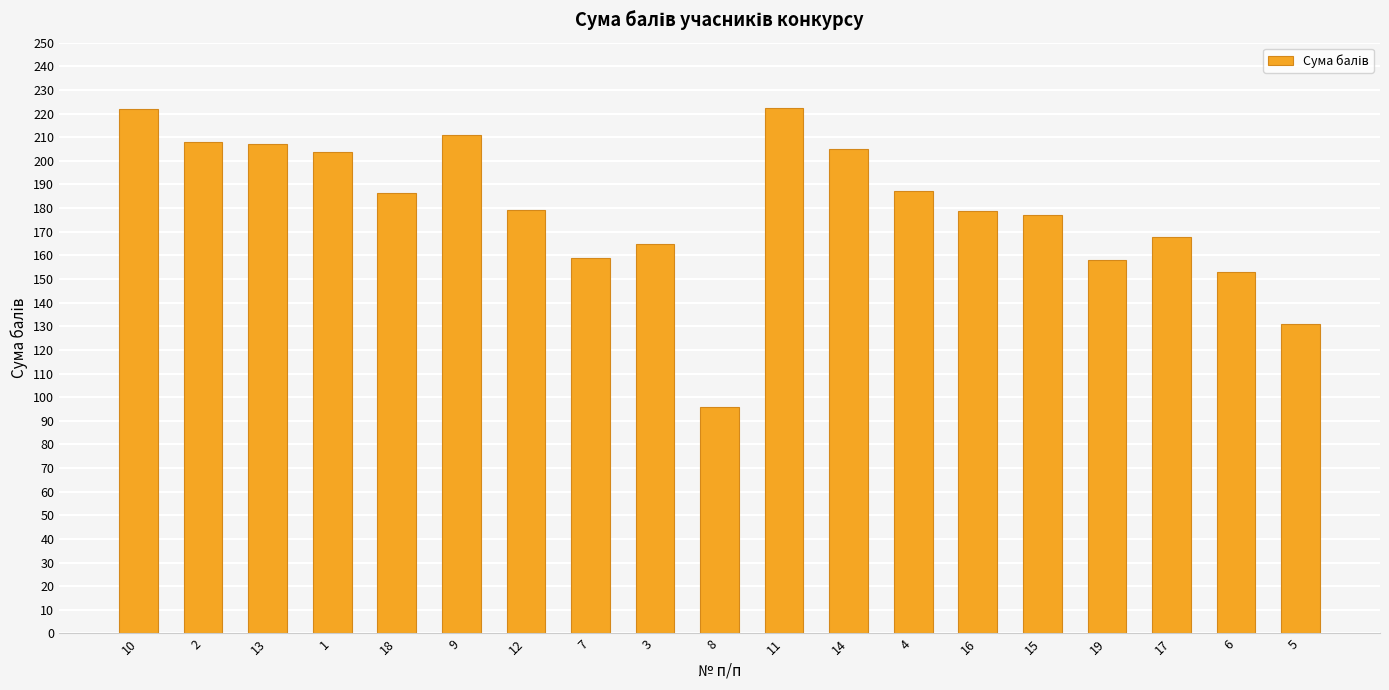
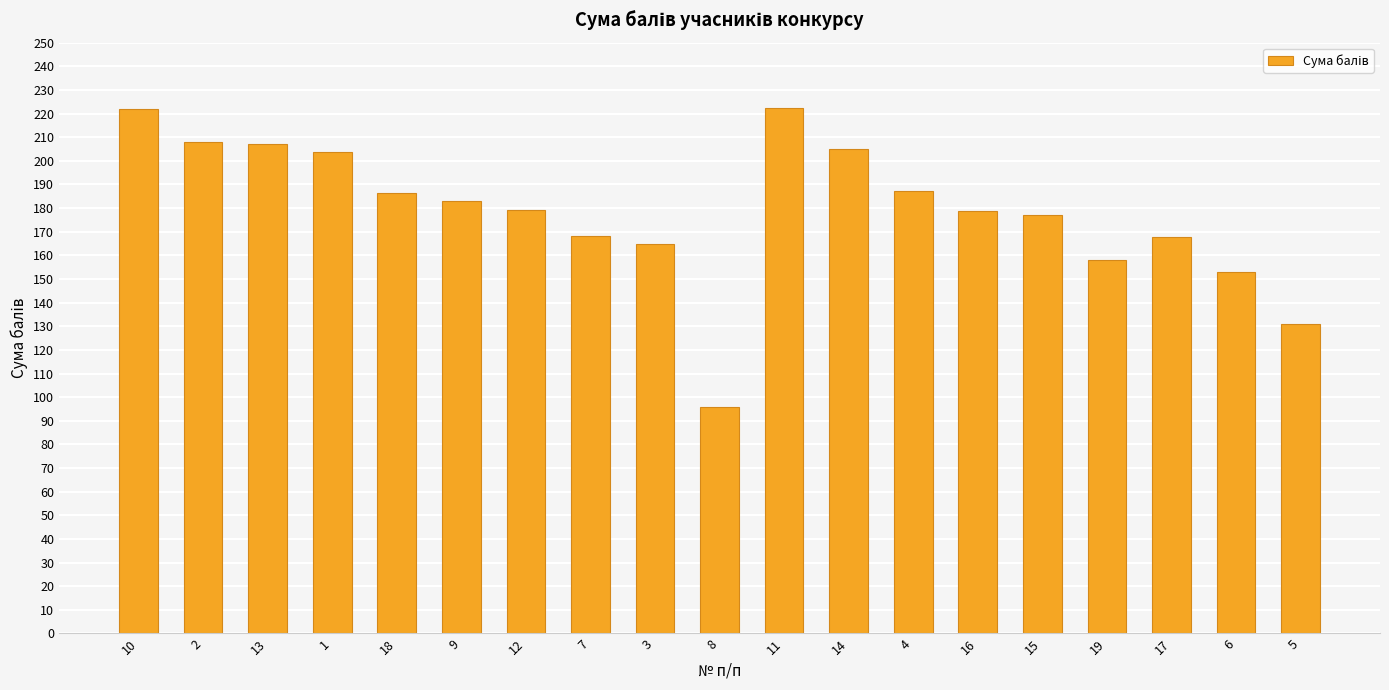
  {
    "10": 222,
    "2": 208,
    "13": 207,
    "1": 204,
    "18": 186,
-   "9": 211,
+   "9": 183,
    "12": 179,
-   "7": 159,
+   "7": 168,
    "3": 165,
    "8": 96,
    "11": 223,
    "14": 205,
    "4": 187,
    "16": 179,
    "15": 177,
    "19": 158,
    "17": 168,
    "6": 153,
    "5": 131
  }
